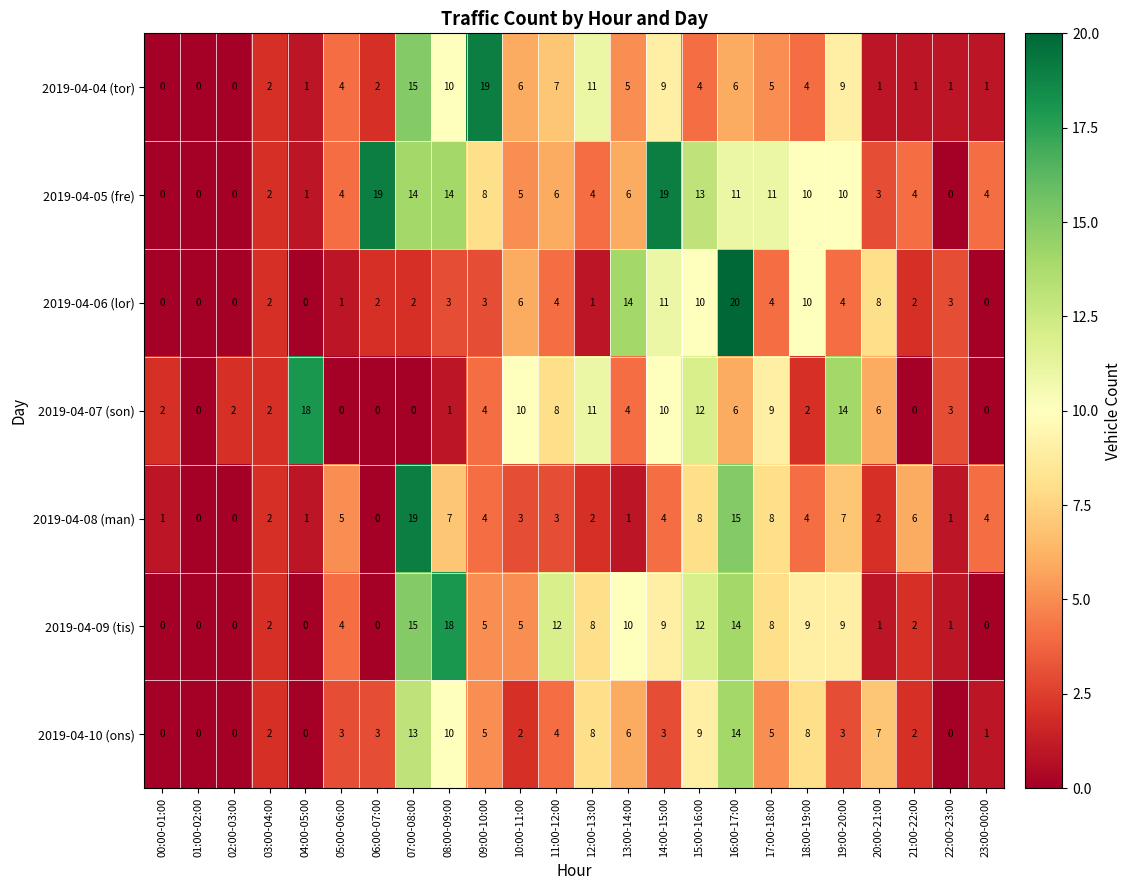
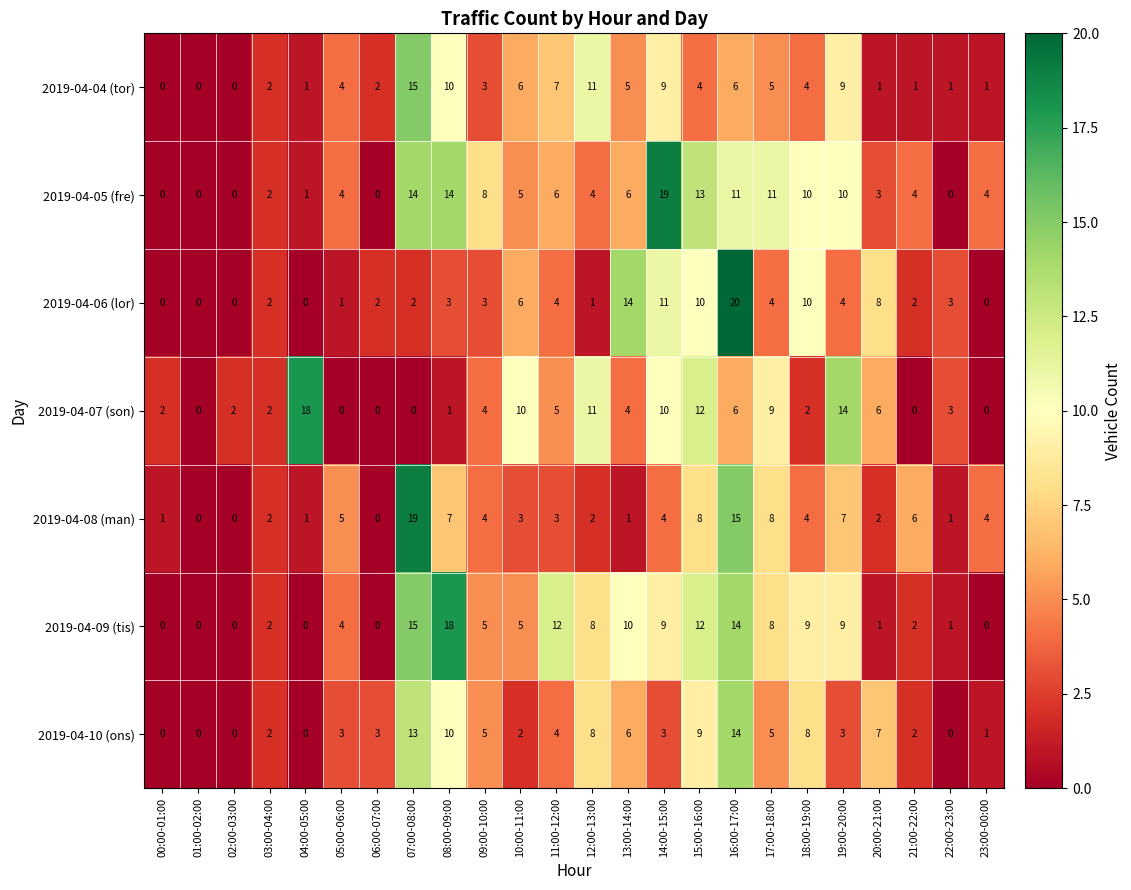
  {
    "2019-04-04 (tor)": {
      "00:00-01:00": 0,
      "01:00-02:00": 0,
      "02:00-03:00": 0,
      "03:00-04:00": 2,
      "04:00-05:00": 1,
      "05:00-06:00": 4,
      "06:00-07:00": 2,
      "07:00-08:00": 15,
      "08:00-09:00": 10,
-     "09:00-10:00": 19,
+     "09:00-10:00": 3,
      "10:00-11:00": 6,
      "11:00-12:00": 7,
      "12:00-13:00": 11,
      "13:00-14:00": 5,
      "14:00-15:00": 9,
      "15:00-16:00": 4,
      "16:00-17:00": 6,
      "17:00-18:00": 5,
      "18:00-19:00": 4,
      "19:00-20:00": 9,
      "20:00-21:00": 1,
      "21:00-22:00": 1,
      "22:00-23:00": 1,
      "23:00-00:00": 1
    },
    "2019-04-05 (fre)": {
      "00:00-01:00": 0,
      "01:00-02:00": 0,
      "02:00-03:00": 0,
      "03:00-04:00": 2,
      "04:00-05:00": 1,
      "05:00-06:00": 4,
-     "06:00-07:00": 19,
+     "06:00-07:00": 0,
      "07:00-08:00": 14,
      "08:00-09:00": 14,
      "09:00-10:00": 8,
      "10:00-11:00": 5,
      "11:00-12:00": 6,
      "12:00-13:00": 4,
      "13:00-14:00": 6,
      "14:00-15:00": 19,
      "15:00-16:00": 13,
      "16:00-17:00": 11,
      "17:00-18:00": 11,
      "18:00-19:00": 10,
      "19:00-20:00": 10,
      "20:00-21:00": 3,
      "21:00-22:00": 4,
      "22:00-23:00": 0,
      "23:00-00:00": 4
    },
    "2019-04-06 (lor)": {
      "00:00-01:00": 0,
      "01:00-02:00": 0,
      "02:00-03:00": 0,
      "03:00-04:00": 2,
      "04:00-05:00": 0,
      "05:00-06:00": 1,
      "06:00-07:00": 2,
      "07:00-08:00": 2,
      "08:00-09:00": 3,
      "09:00-10:00": 3,
      "10:00-11:00": 6,
      "11:00-12:00": 4,
      "12:00-13:00": 1,
      "13:00-14:00": 14,
      "14:00-15:00": 11,
      "15:00-16:00": 10,
      "16:00-17:00": 20,
      "17:00-18:00": 4,
      "18:00-19:00": 10,
      "19:00-20:00": 4,
      "20:00-21:00": 8,
      "21:00-22:00": 2,
      "22:00-23:00": 3,
      "23:00-00:00": 0
    },
    "2019-04-07 (son)": {
      "00:00-01:00": 2,
      "01:00-02:00": 0,
      "02:00-03:00": 2,
      "03:00-04:00": 2,
      "04:00-05:00": 18,
      "05:00-06:00": 0,
      "06:00-07:00": 0,
      "07:00-08:00": 0,
      "08:00-09:00": 1,
      "09:00-10:00": 4,
      "10:00-11:00": 10,
-     "11:00-12:00": 8,
+     "11:00-12:00": 5,
      "12:00-13:00": 11,
      "13:00-14:00": 4,
      "14:00-15:00": 10,
      "15:00-16:00": 12,
      "16:00-17:00": 6,
      "17:00-18:00": 9,
      "18:00-19:00": 2,
      "19:00-20:00": 14,
      "20:00-21:00": 6,
      "21:00-22:00": 0,
      "22:00-23:00": 3,
      "23:00-00:00": 0
    },
    "2019-04-08 (man)": {
      "00:00-01:00": 1,
      "01:00-02:00": 0,
      "02:00-03:00": 0,
      "03:00-04:00": 2,
      "04:00-05:00": 1,
      "05:00-06:00": 5,
      "06:00-07:00": 0,
      "07:00-08:00": 19,
      "08:00-09:00": 7,
      "09:00-10:00": 4,
      "10:00-11:00": 3,
      "11:00-12:00": 3,
      "12:00-13:00": 2,
      "13:00-14:00": 1,
      "14:00-15:00": 4,
      "15:00-16:00": 8,
      "16:00-17:00": 15,
      "17:00-18:00": 8,
      "18:00-19:00": 4,
      "19:00-20:00": 7,
      "20:00-21:00": 2,
      "21:00-22:00": 6,
      "22:00-23:00": 1,
      "23:00-00:00": 4
    },
    "2019-04-09 (tis)": {
      "00:00-01:00": 0,
      "01:00-02:00": 0,
      "02:00-03:00": 0,
      "03:00-04:00": 2,
      "04:00-05:00": 0,
      "05:00-06:00": 4,
      "06:00-07:00": 0,
      "07:00-08:00": 15,
      "08:00-09:00": 18,
      "09:00-10:00": 5,
      "10:00-11:00": 5,
      "11:00-12:00": 12,
      "12:00-13:00": 8,
      "13:00-14:00": 10,
      "14:00-15:00": 9,
      "15:00-16:00": 12,
      "16:00-17:00": 14,
      "17:00-18:00": 8,
      "18:00-19:00": 9,
      "19:00-20:00": 9,
      "20:00-21:00": 1,
      "21:00-22:00": 2,
      "22:00-23:00": 1,
      "23:00-00:00": 0
    },
    "2019-04-10 (ons)": {
      "00:00-01:00": 0,
      "01:00-02:00": 0,
      "02:00-03:00": 0,
      "03:00-04:00": 2,
      "04:00-05:00": 0,
      "05:00-06:00": 3,
      "06:00-07:00": 3,
      "07:00-08:00": 13,
      "08:00-09:00": 10,
      "09:00-10:00": 5,
      "10:00-11:00": 2,
      "11:00-12:00": 4,
      "12:00-13:00": 8,
      "13:00-14:00": 6,
      "14:00-15:00": 3,
      "15:00-16:00": 9,
      "16:00-17:00": 14,
      "17:00-18:00": 5,
      "18:00-19:00": 8,
      "19:00-20:00": 3,
      "20:00-21:00": 7,
      "21:00-22:00": 2,
      "22:00-23:00": 0,
      "23:00-00:00": 1
    }
  }
